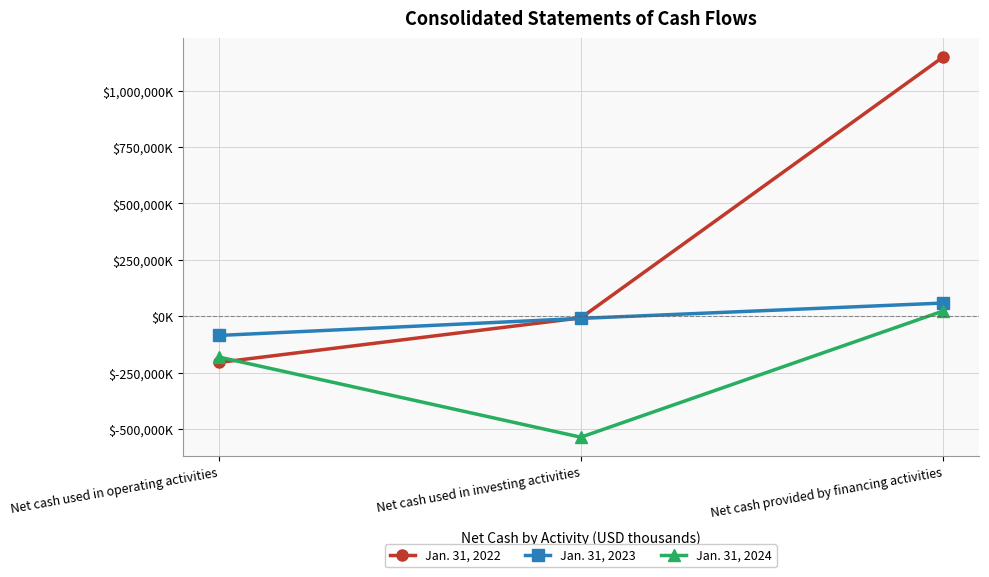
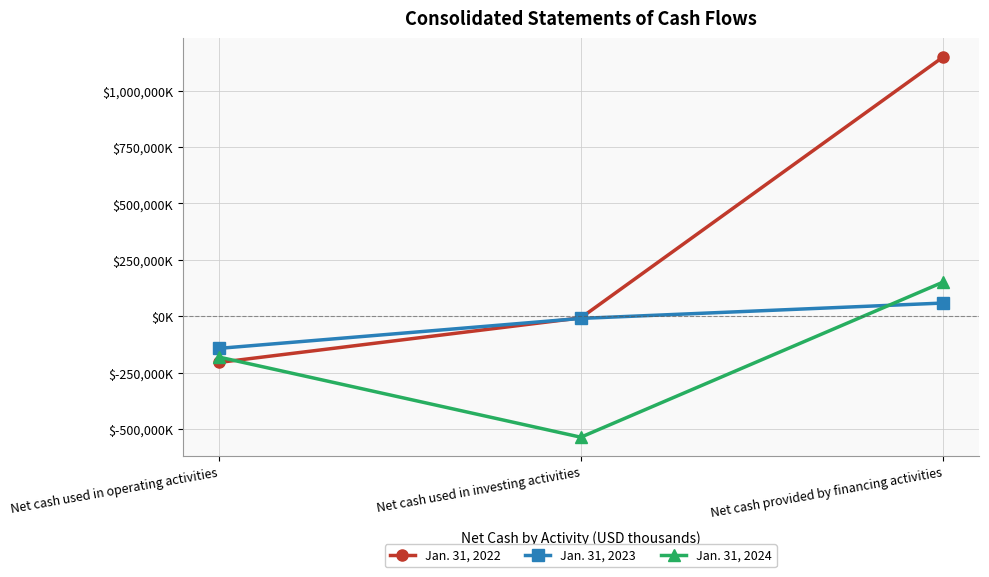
  {
    "Jan. 31, 2022": {
      "Net cash used in operating activities": "$-200,000,000",
      "Net cash provided by financing activities": "$1,150,000,000"
    },
    "Jan. 31, 2023": {
-     "Net cash used in operating activities": "$-80,000,000",
+     "Net cash used in operating activities": "$-140,000,000",
      "Net cash provided by financing activities": "$60,000,000"
    },
    "Jan. 31, 2024": {
      "Net cash used in operating activities": "$-180,000,000",
      "Net cash used in investing activities": "$-540,000,000",
-     "Net cash provided by financing activities": "$20,000,000"
+     "Net cash provided by financing activities": "$150,000,000"
    }
  }
